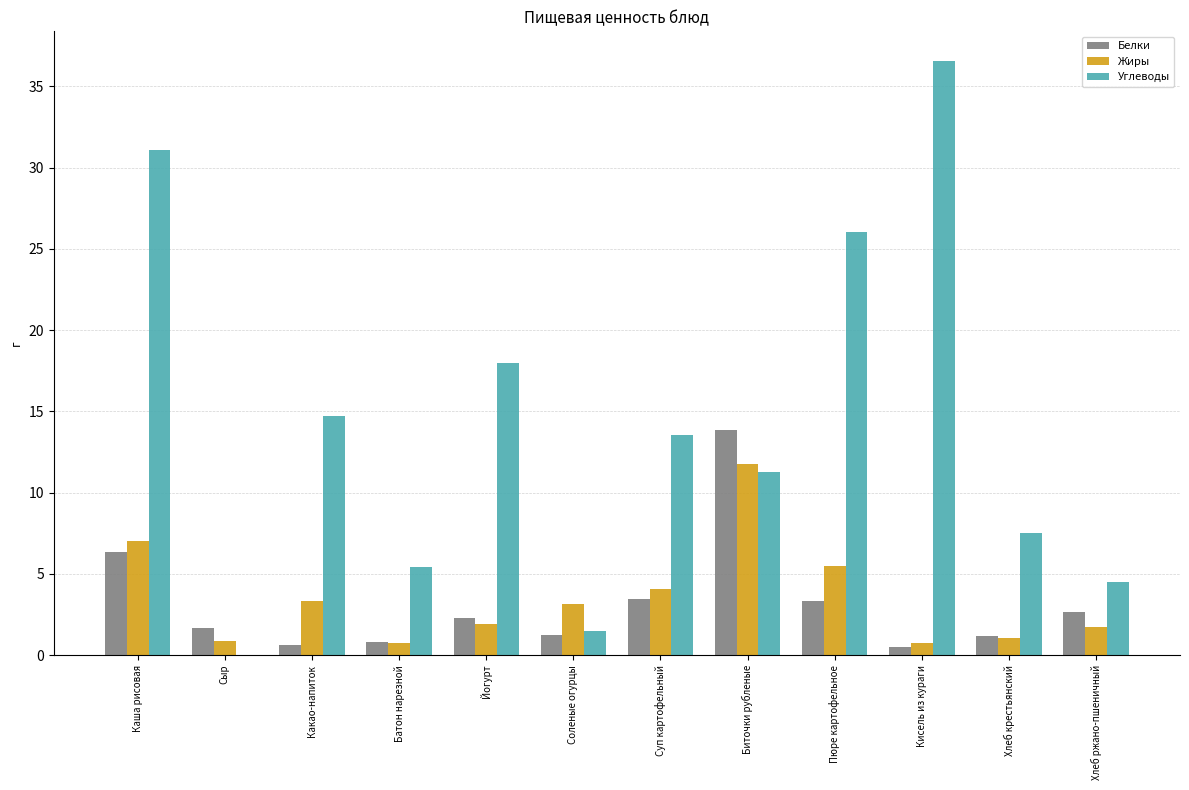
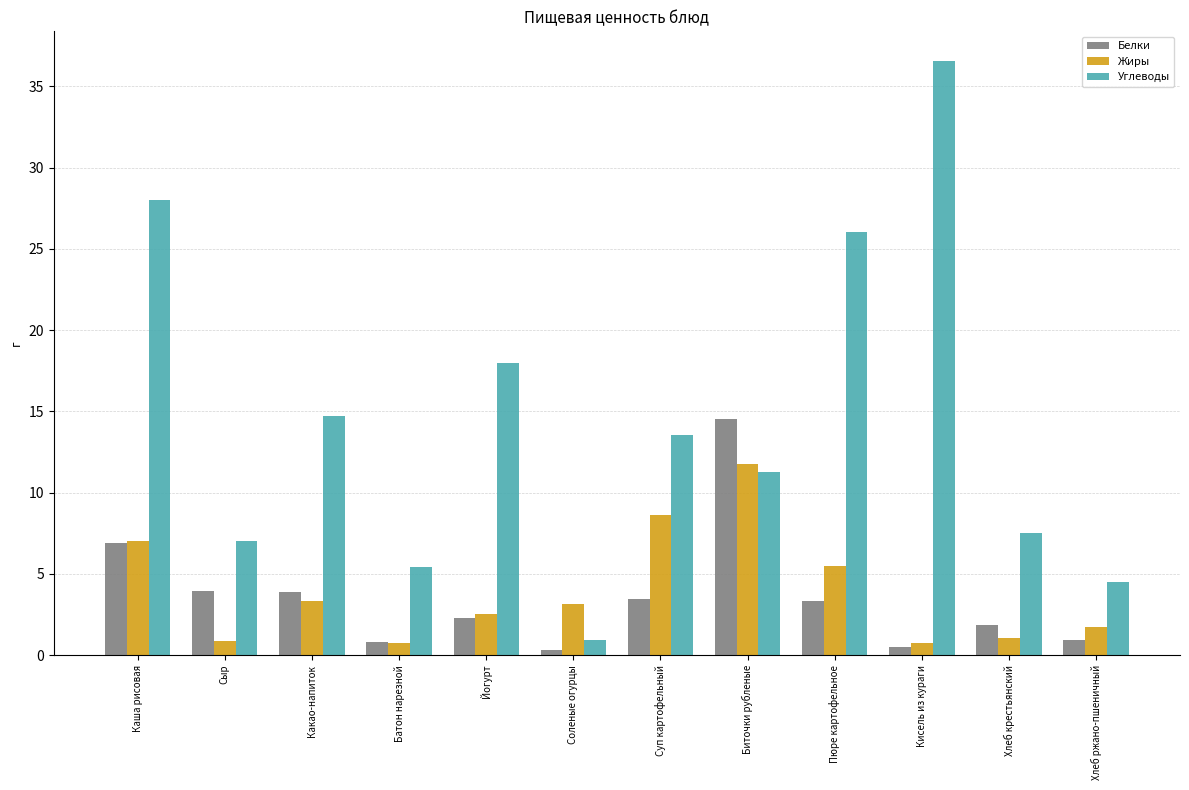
  {
    "Белки": {
-     "Каша рисовая": 6.4,
-     "Сыр": 1.7,
-     "Какао-напиток": 0.6,
+     "Каша рисовая": 6.9,
+     "Сыр": 4.0,
+     "Какао-напиток": 3.9,
      "Батон нарезной": 0.8,
      "Йогурт": 2.3,
-     "Соленые огурцы": 1.3,
+     "Соленые огурцы": 0.3,
      "Суп картофельный": 3.4,
-     "Биточки рубленые": 13.8,
+     "Биточки рубленые": 14.5,
      "Пюре картофельное": 3.3,
      "Кисель из кураги": 0.5,
-     "Хлеб крестьянский": 1.2,
-     "Хлеб ржано-пшеничный": 2.6
+     "Хлеб крестьянский": 1.9,
+     "Хлеб ржано-пшеничный": 0.9
    },
    "Жиры": {
      "Каша рисовая": 7.0,
      "Сыр": 0.9,
      "Какао-напиток": 3.3,
      "Батон нарезной": 0.8,
-     "Йогурт": 1.9,
+     "Йогурт": 2.5,
      "Соленые огурцы": 3.1,
-     "Суп картофельный": 4.0,
+     "Суп картофельный": 8.6,
      "Биточки рубленые": 11.8,
      "Пюре картофельное": 5.5,
      "Кисель из кураги": 0.8,
      "Хлеб крестьянский": 1.1,
      "Хлеб ржано-пшеничный": 1.7
    },
    "Углеводы": {
-     "Каша рисовая": 31.1,
-     "Сыр": 0,
+     "Каша рисовая": 28.0,
+     "Сыр": 7,
      "Какао-напиток": 14.7,
      "Батон нарезной": 5.4,
      "Йогурт": 18.0,
-     "Соленые огурцы": 1.5,
+     "Соленые огурцы": 0.9,
      "Суп картофельный": 13.6,
      "Биточки рубленые": 11.3,
      "Пюре картофельное": 26.0,
      "Кисель из кураги": 36.6,
      "Хлеб крестьянский": 7.5,
      "Хлеб ржано-пшеничный": 4.5
    }
  }
